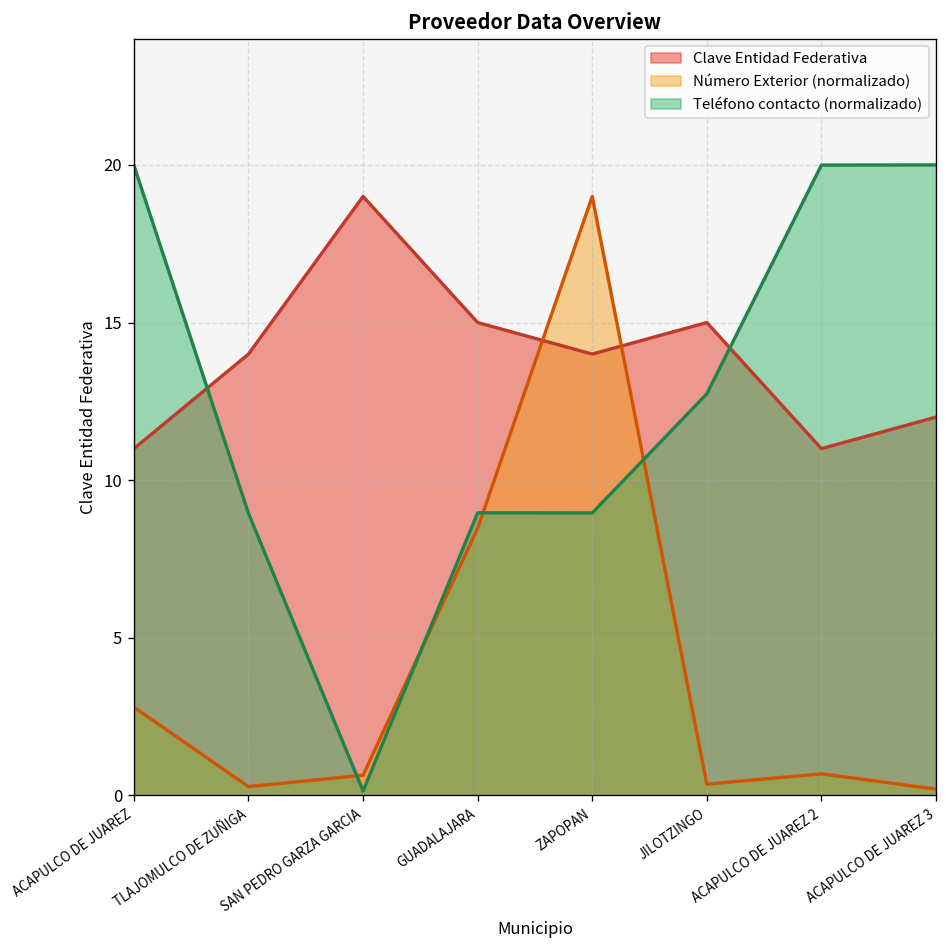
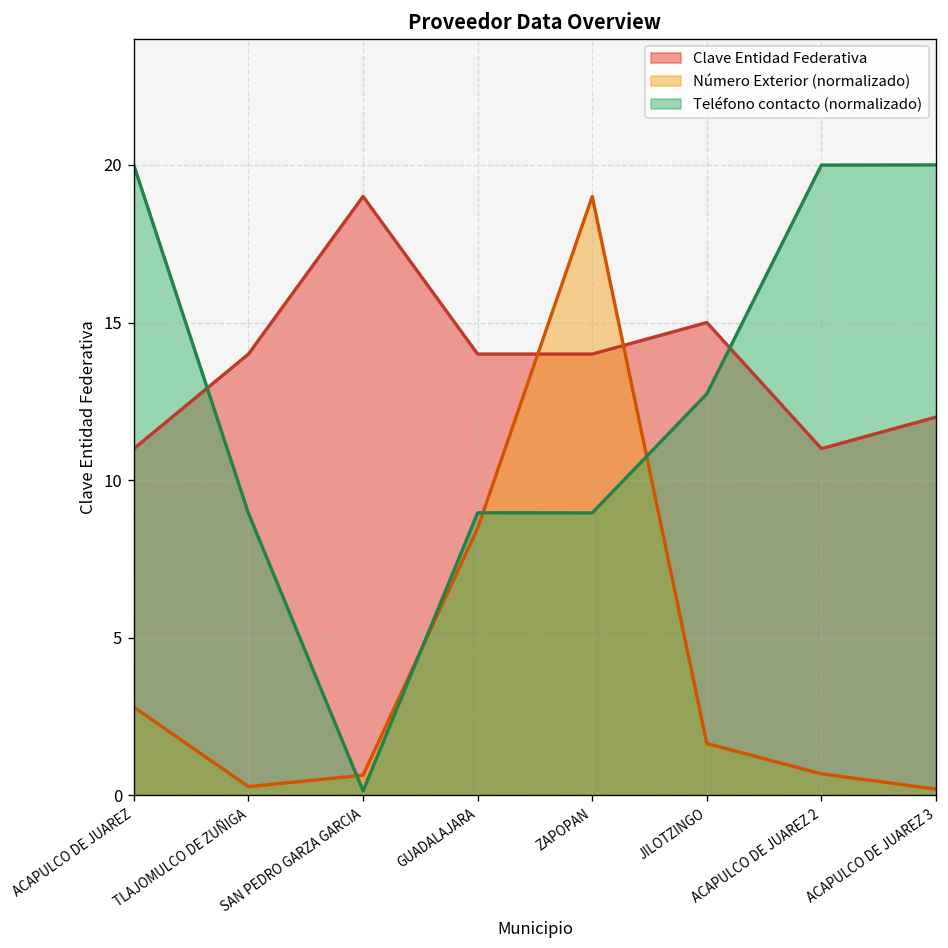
  {
    "Clave Entidad Federativa": {
      "ACAPULCO DE JUAREZ": 11,
      "TLAJOMULCO DE ZUÑIGA": 14,
      "SAN PEDRO GARZA GARCIA": 19,
-     "GUADALAJARA": 15,
+     "GUADALAJARA": 14,
      "ZAPOPAN": 14,
      "JILOTZINGO": 15,
      "ACAPULCO DE JUAREZ 2": 11,
      "ACAPULCO DE JUAREZ 3": 12
    },
    "Número Exterior (normalizado)": {
      "ACAPULCO DE JUAREZ": 2.8,
      "TLAJOMULCO DE ZUÑIGA": 0.3,
      "SAN PEDRO GARZA GARCIA": 0.6,
      "GUADALAJARA": 8.5,
      "ZAPOPAN": 19.0,
-     "JILOTZINGO": 0.4,
+     "JILOTZINGO": 1.6,
      "ACAPULCO DE JUAREZ 2": 0.7,
      "ACAPULCO DE JUAREZ 3": 0.2
    },
    "Teléfono contacto (normalizado)": {
      "ACAPULCO DE JUAREZ": 20.0,
      "TLAJOMULCO DE ZUÑIGA": 8.9,
      "SAN PEDRO GARZA GARCIA": 0.1,
      "GUADALAJARA": 9.0,
      "ZAPOPAN": 9.0,
      "JILOTZINGO": 12.7,
      "ACAPULCO DE JUAREZ 2": 20.0,
      "ACAPULCO DE JUAREZ 3": 20.0
    }
  }
